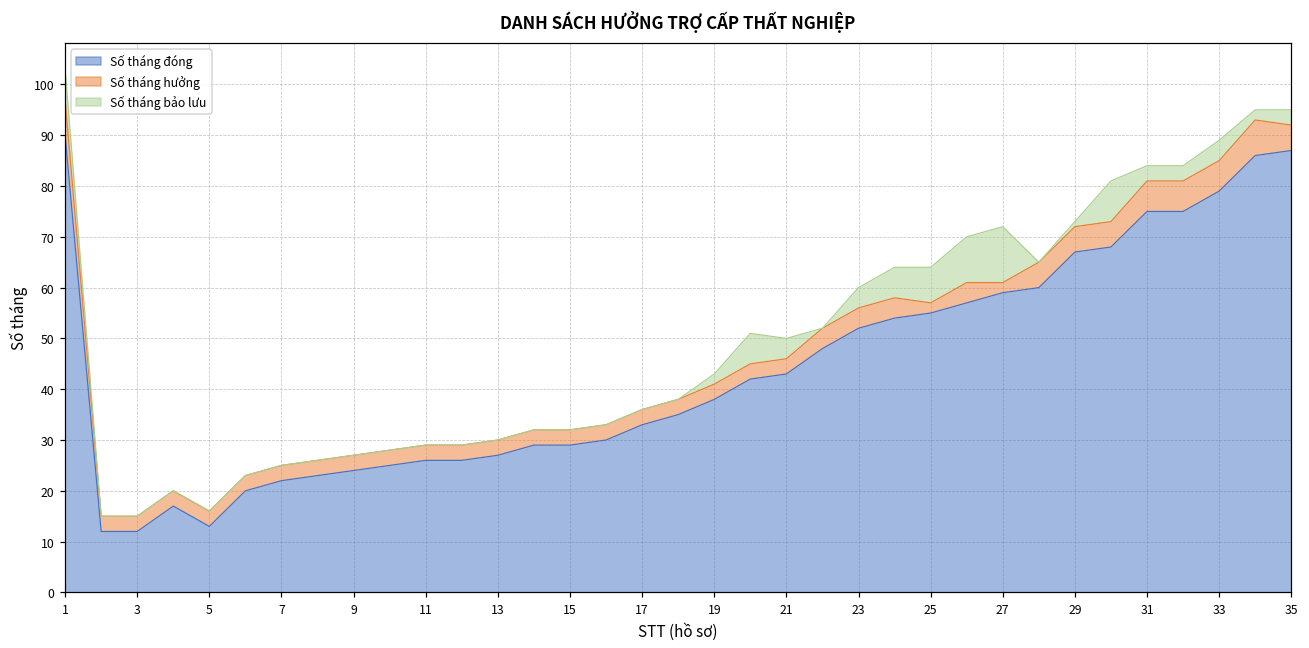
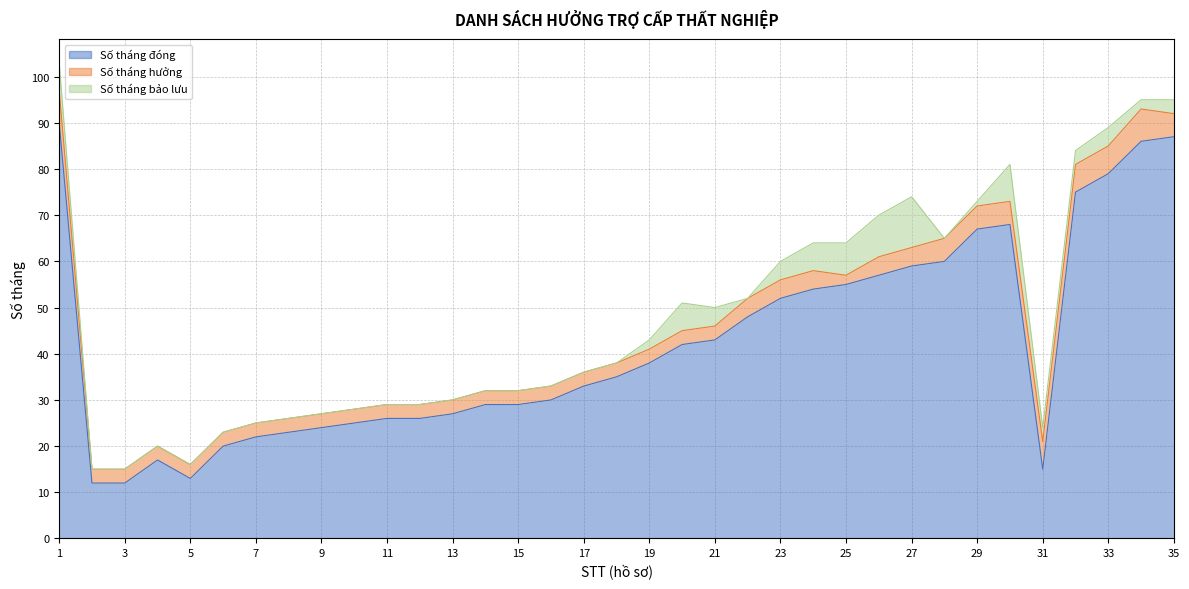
  {
    "Số tháng đóng": {
      "1": 90,
      "3": 12,
      "5": 13,
      "7": 22,
      "9": 24,
      "11": 26,
      "13": 27,
      "15": 29,
      "17": 33,
      "19": 38,
      "21": 43,
      "23": 52,
      "25": 55,
      "27": 59,
      "29": 67,
-     "31": 75,
+     "31": 15,
      "33": 79,
      "35": 87
    },
    "Số tháng hưởng": {
      "1": 7,
      "19": 3,
      "21": 3,
      "23": 4,
      "25": 2,
-     "27": 2,
+     "27": 4,
      "29": 5,
      "31": 6,
      "33": 6,
      "35": 5
    },
    "Số tháng bảo lưu": {
      "1": 6,
      "19": 2,
      "21": 4,
      "23": 4,
      "25": 7,
      "27": 11,
      "29": 1,
      "31": 3,
      "33": 4,
      "35": 3
    }
  }
